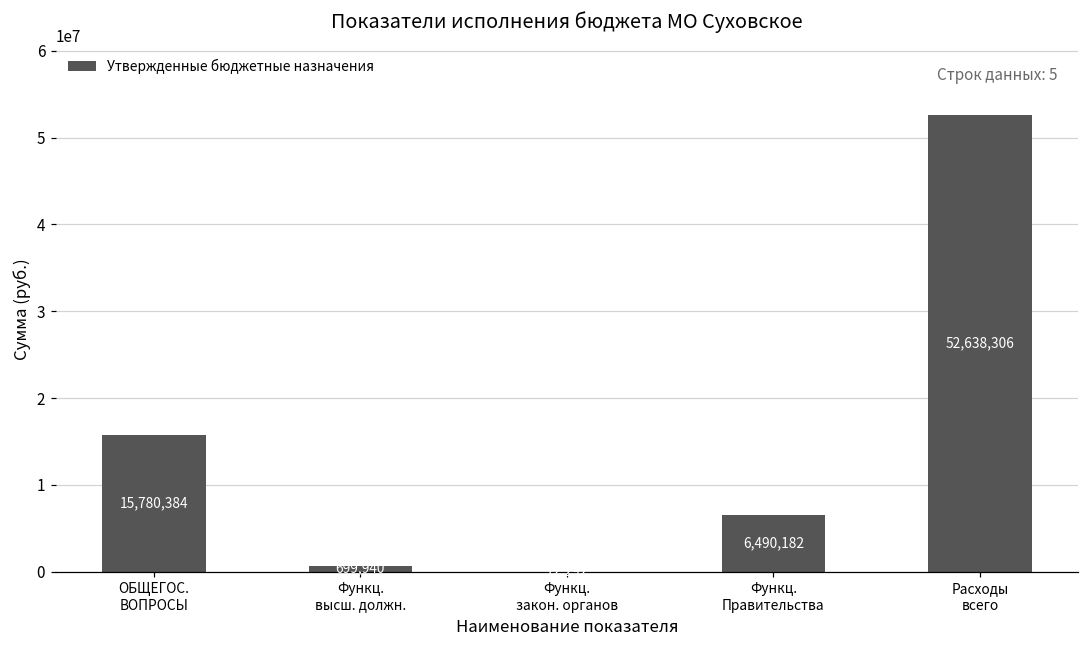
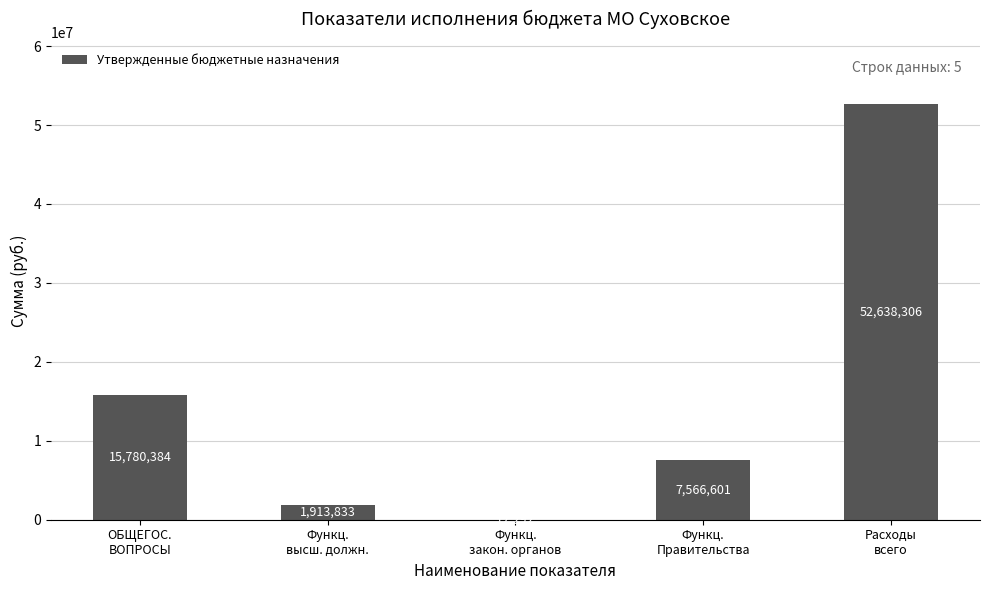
  {
    "ОБЩЕГОС. ВОПРОСЫ": "15,780,384",
-   "Функц. высш. должн.": "1000000",
-   "Функц. Правительства": "6,490,182",
+   "Функц. высш. должн.": "2000000",
+   "Функц. Правительства": "7,566,601",
    "Расходы всего": "52,638,306"
  }
